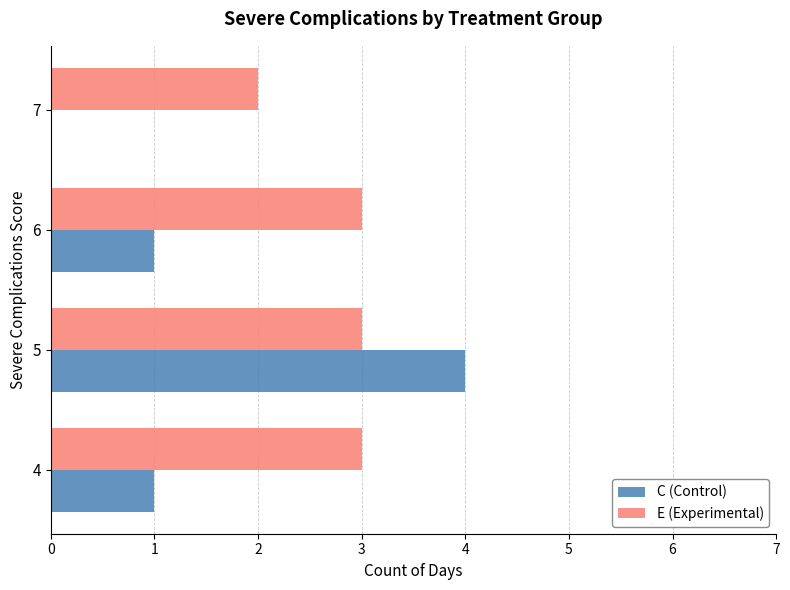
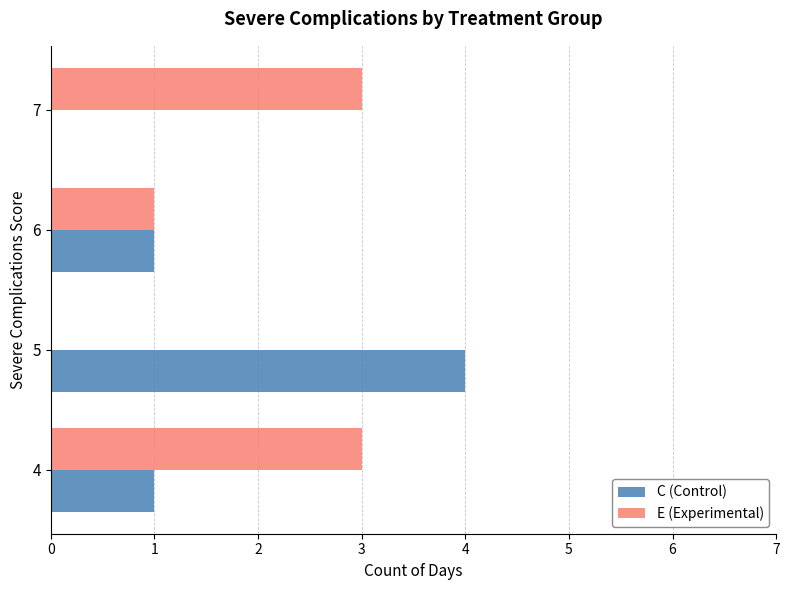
  {
    "C (Control)": {
      "7": 0,
      "6": 1,
      "5": 4,
      "4": 1
    },
    "E (Experimental)": {
-     "7": 2,
-     "6": 3,
-     "5": 3,
+     "7": 3,
+     "6": 1,
+     "5": 0,
      "4": 3
    }
  }
